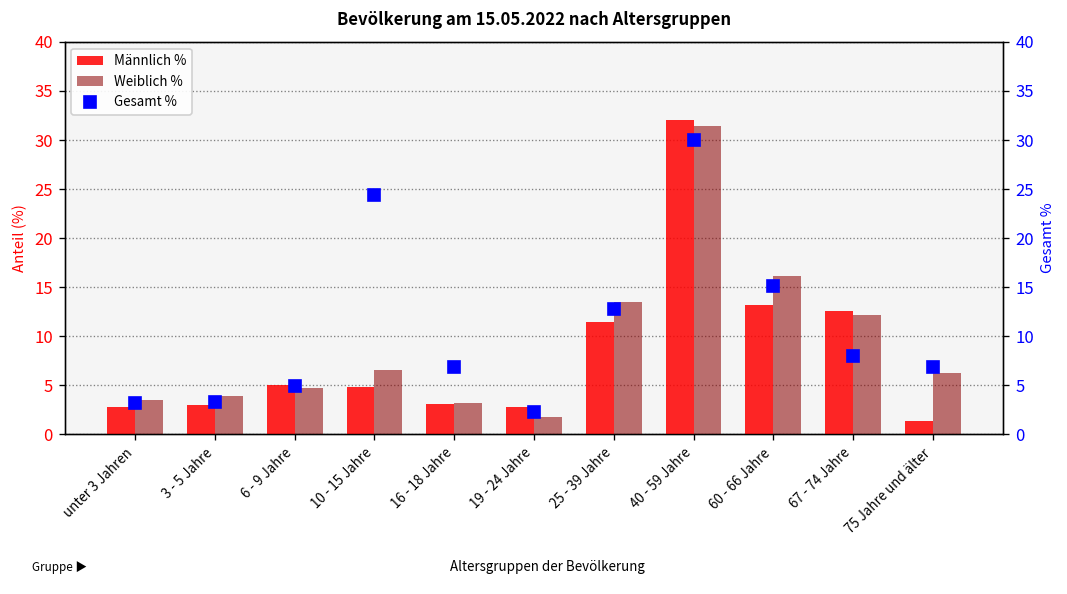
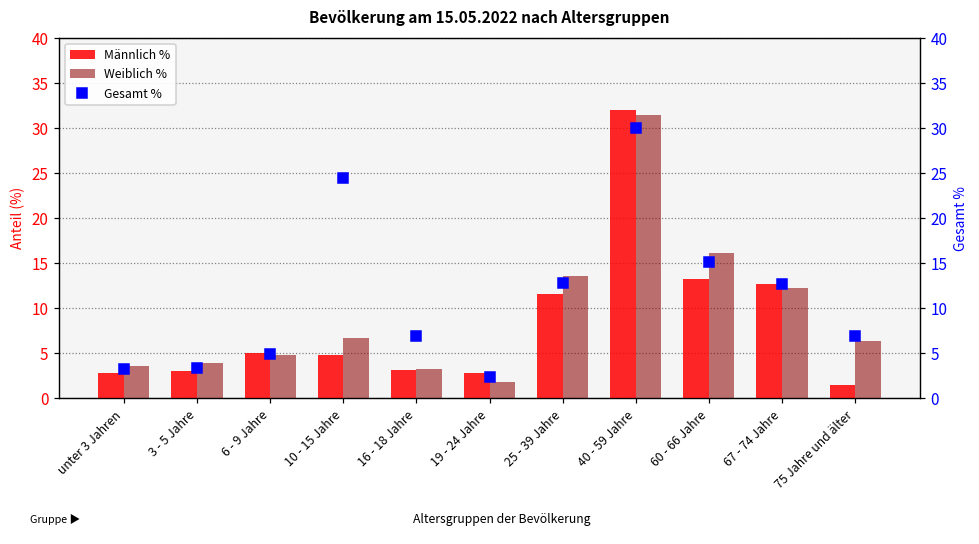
  {
    "Männlich %": {
      "unter 3 Jahren": 3,
      "3 - 5 Jahre": 3,
      "6 - 9 Jahre": 5,
      "10 - 15 Jahre": 5,
      "16 - 18 Jahre": 3,
      "19 - 24 Jahre": 3,
      "25 - 39 Jahre": 12,
      "40 - 59 Jahre": 32,
      "60 - 66 Jahre": 13,
      "67 - 74 Jahre": 13,
      "75 Jahre und älter": 1
    },
    "Weiblich %": {
      "unter 3 Jahren": 4,
      "3 - 5 Jahre": 4,
      "6 - 9 Jahre": 5,
      "10 - 15 Jahre": 7,
      "16 - 18 Jahre": 3,
      "19 - 24 Jahre": 2,
      "25 - 39 Jahre": 14,
      "40 - 59 Jahre": 31,
      "60 - 66 Jahre": 16,
      "67 - 74 Jahre": 12,
      "75 Jahre und älter": 6
    },
    "Gesamt %": {
      "unter 3 Jahren": 3,
      "3 - 5 Jahre": 3,
      "6 - 9 Jahre": 5,
      "10 - 15 Jahre": 24,
      "16 - 18 Jahre": 7,
      "19 - 24 Jahre": 2,
      "25 - 39 Jahre": 13,
      "40 - 59 Jahre": 30,
      "60 - 66 Jahre": 15,
-     "67 - 74 Jahre": 8,
+     "67 - 74 Jahre": 13,
      "75 Jahre und älter": 7
    }
  }
